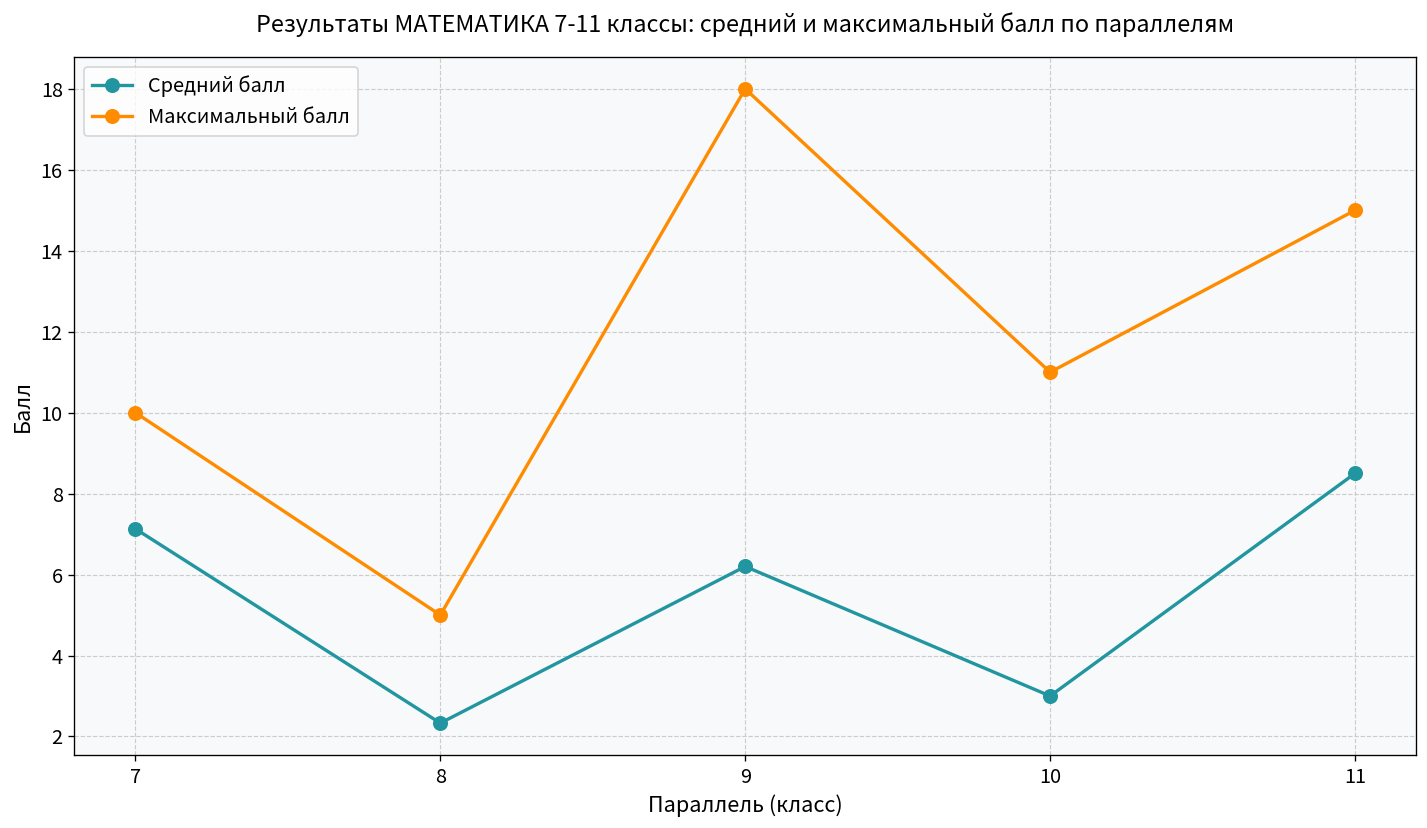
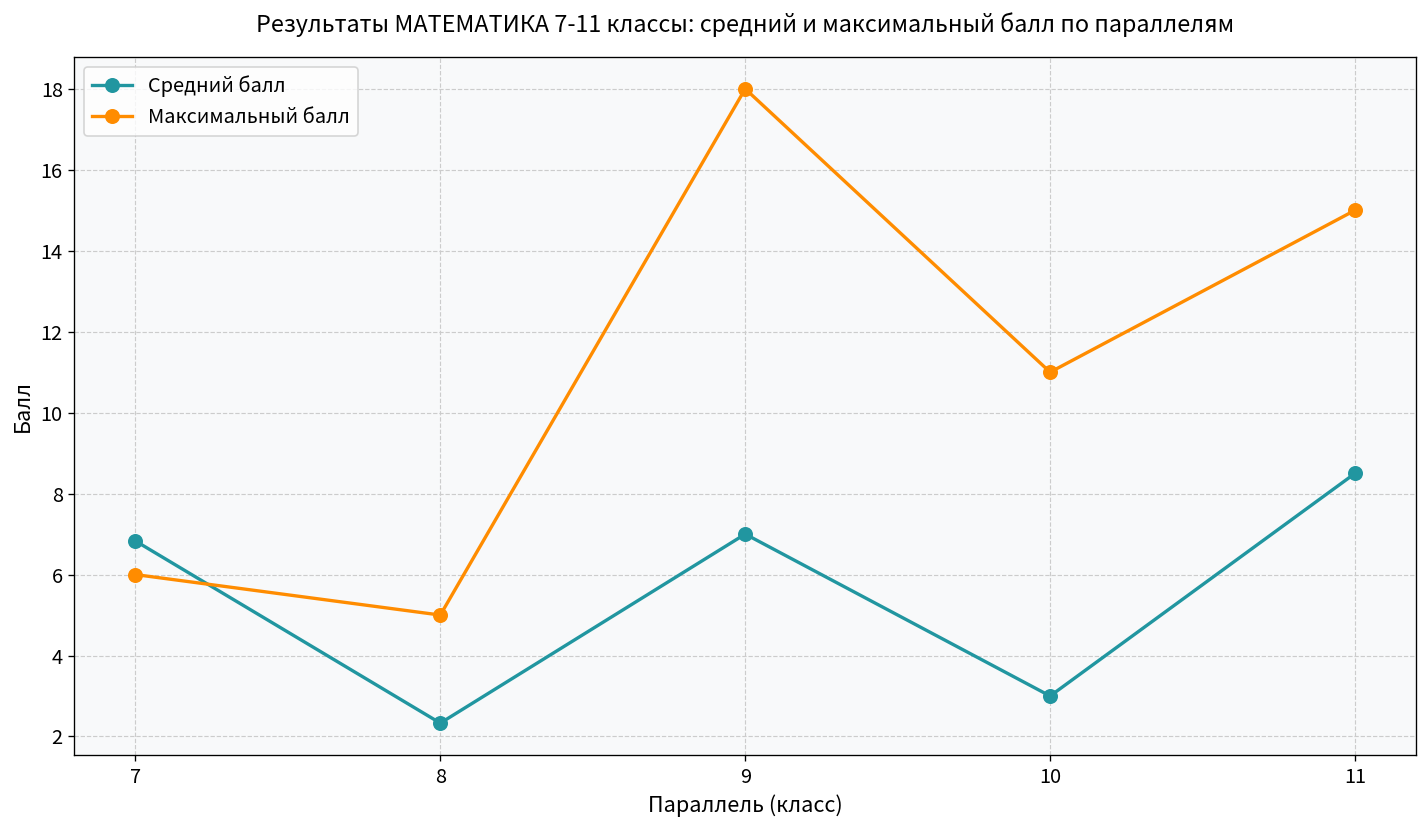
  {
    "Средний балл": {
-     "7": 7.1,
+     "7": 6.8,
      "8": 2.3,
-     "9": 6.2,
+     "9": 7.0,
      "10": 3.0,
      "11": 8.5
    },
    "Максимальный балл": {
-     "7": 10,
+     "7": 6,
      "8": 5,
      "9": 18,
      "10": 11,
      "11": 15
    }
  }
